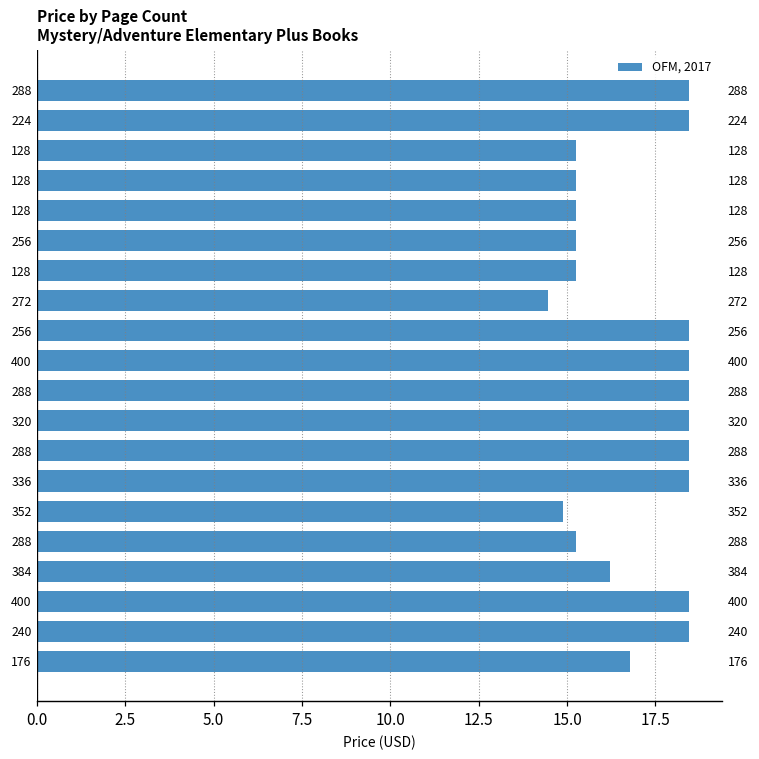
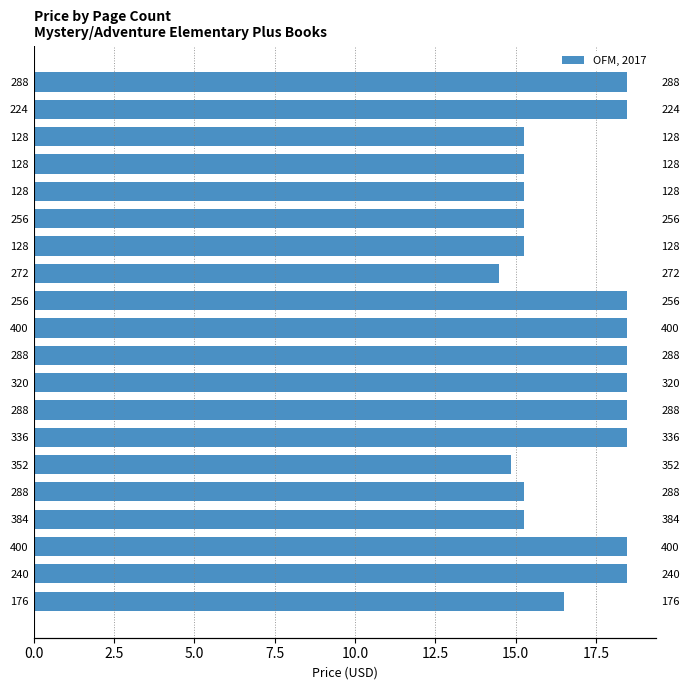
  {
    "224": 18.5,
    "272": 14.5,
    "320": 18.5,
    "336": 18.5,
    "352": 14.9,
-   "384": 16.2,
+   "384": 15.3,
    "240": 18.5,
-   "176": 16.8
+   "176": 16.5
  }
